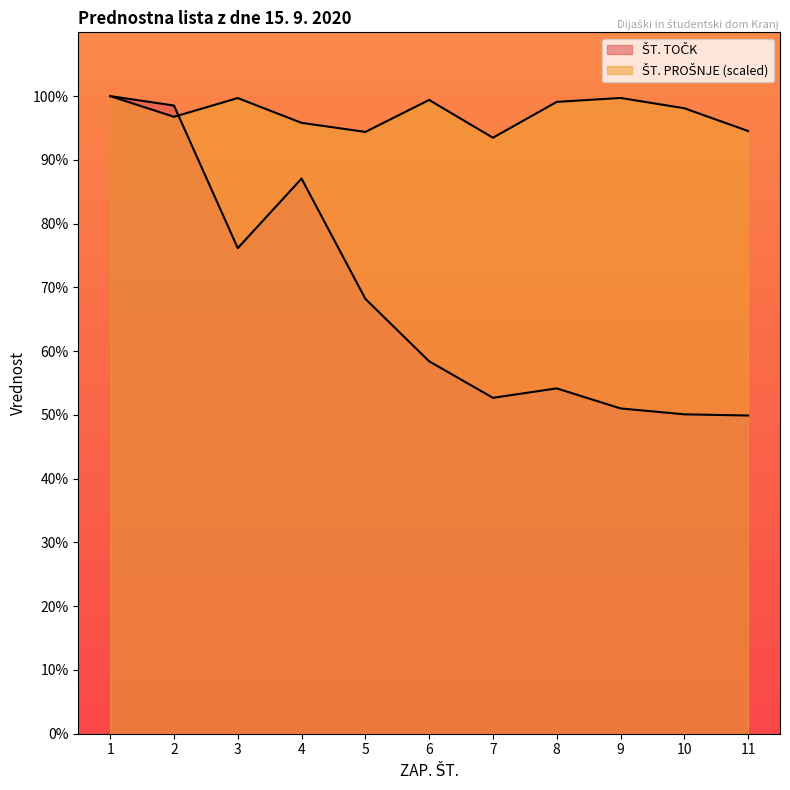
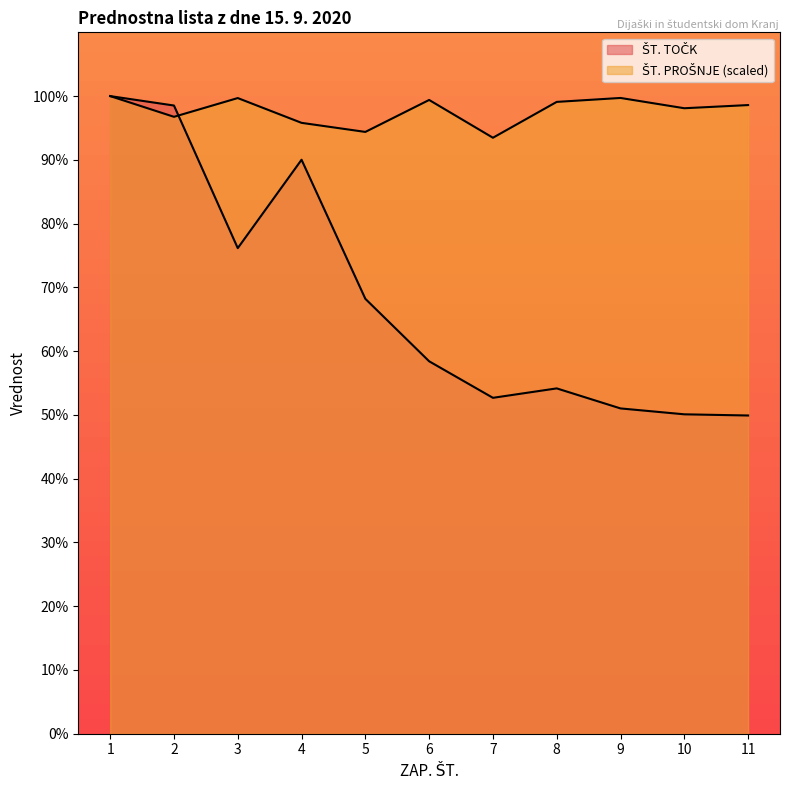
  {
    "ŠT. TOČK": {
      "2": "99%",
      "3": "76%",
-     "4": "87%",
+     "4": "90%",
      "5": "68%",
      "6": "58%",
      "7": "53%",
      "8": "54%",
      "9": "51%",
      "10": "50%",
      "11": "50%"
    },
    "ŠT. PROŠNJE (scaled)": {
      "2": "97%",
      "3": "100%",
      "4": "96%",
      "5": "94%",
      "6": "99%",
      "7": "93%",
      "8": "99%",
      "9": "100%",
      "10": "98%",
-     "11": "95%"
+     "11": "99%"
    }
  }
